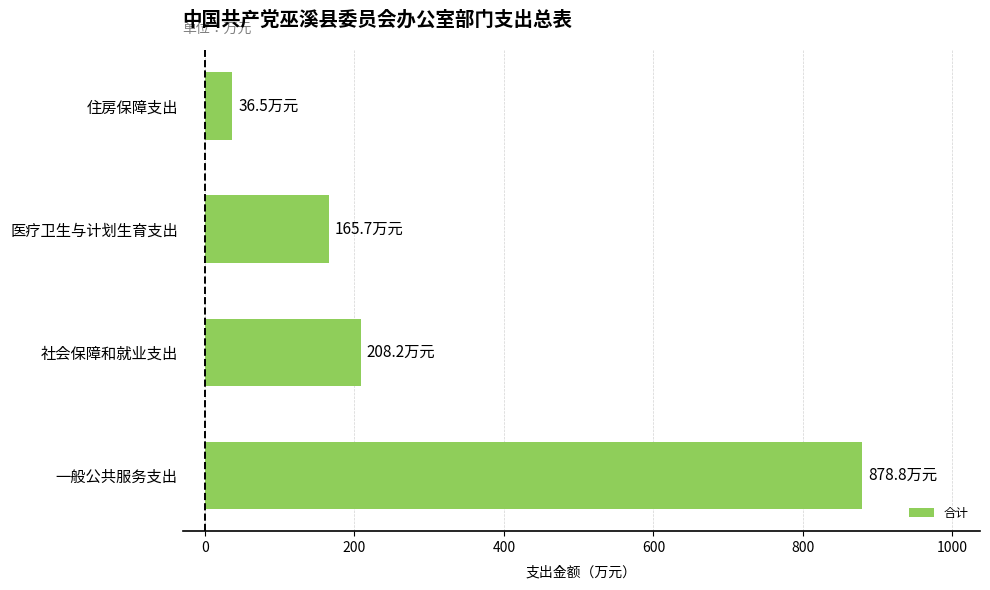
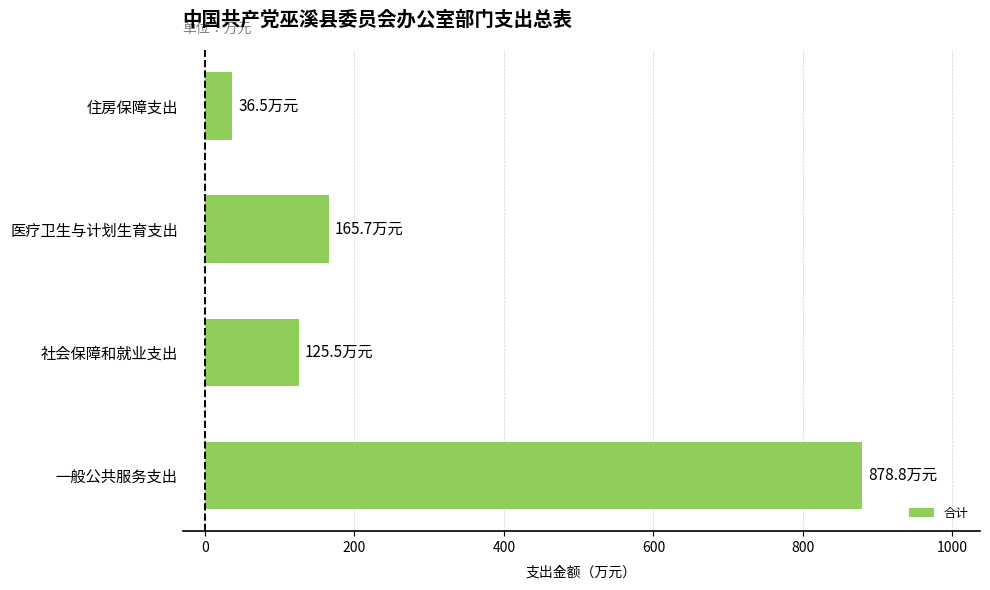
  {
    "住房保障支出": 36.5,
    "医疗卫生与计划生育支出": 165.7,
-   "社会保障和就业支出": 208.2,
+   "社会保障和就业支出": 125.5,
    "一般公共服务支出": 878.8
  }
